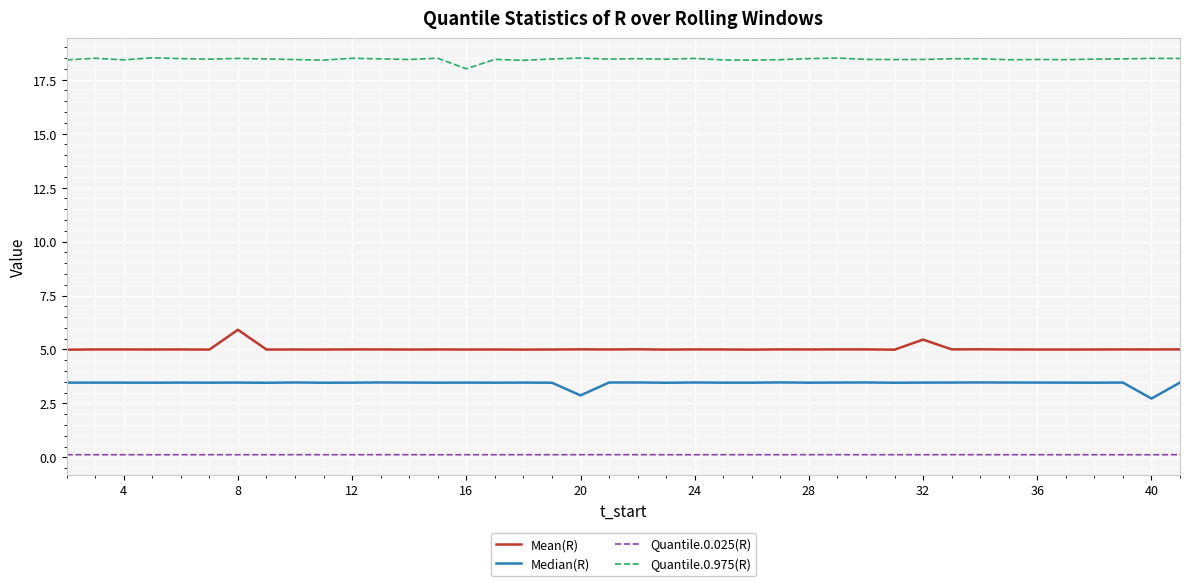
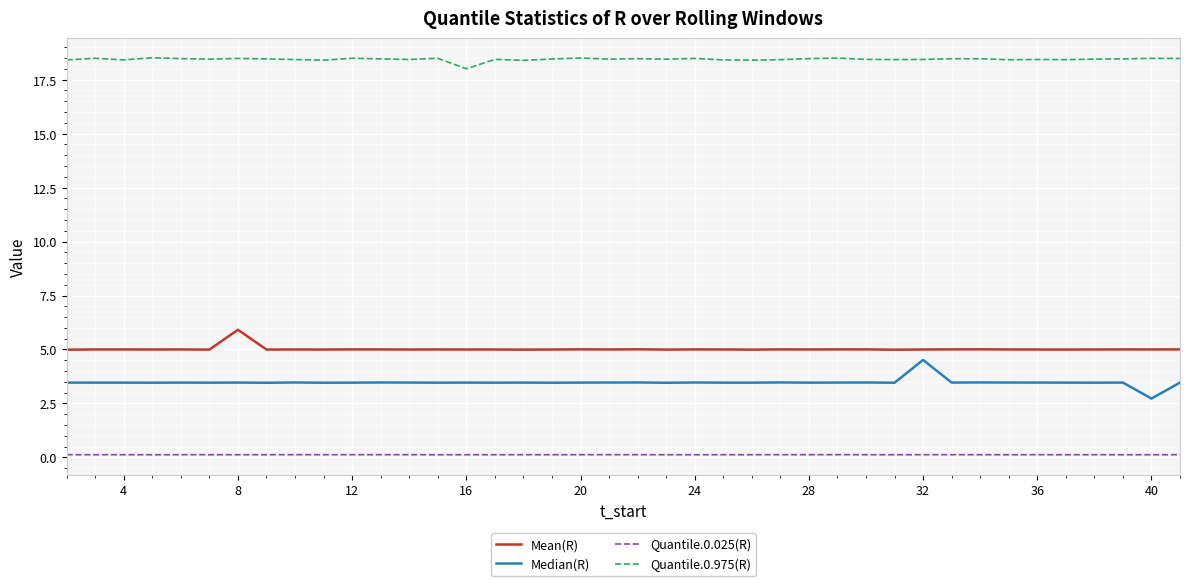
  {
    "Mean(R)": {
      "4": 5.0,
      "8": 5.9,
      "12": 5.0,
      "16": 5.0,
      "20": 5.0,
      "24": 5.0,
      "28": 5.0,
-     "32": 5.5,
+     "32": 5.0,
      "36": 5.0,
      "40": 5.0
    },
    "Median(R)": {
      "4": 3.5,
      "8": 3.5,
      "12": 3.5,
      "16": 3.5,
-     "20": 2.9,
+     "20": 3.5,
      "24": 3.5,
      "28": 3.5,
-     "32": 3.5,
+     "32": 4.5,
      "36": 3.5,
      "40": 2.7
    },
    "Quantile.0.025(R)": {
      "4": 0.1,
      "8": 0.1,
      "12": 0.1,
      "16": 0.1,
      "20": 0.1,
      "24": 0.1,
      "28": 0.1,
      "32": 0.1,
      "36": 0.1,
      "40": 0.1
    },
    "Quantile.0.975(R)": {
      "4": 18.4,
      "8": 18.5,
      "12": 18.5,
      "16": 18.0,
      "20": 18.5,
      "24": 18.5,
      "28": 18.5,
      "32": 18.4,
      "36": 18.4,
      "40": 18.5
    }
  }
